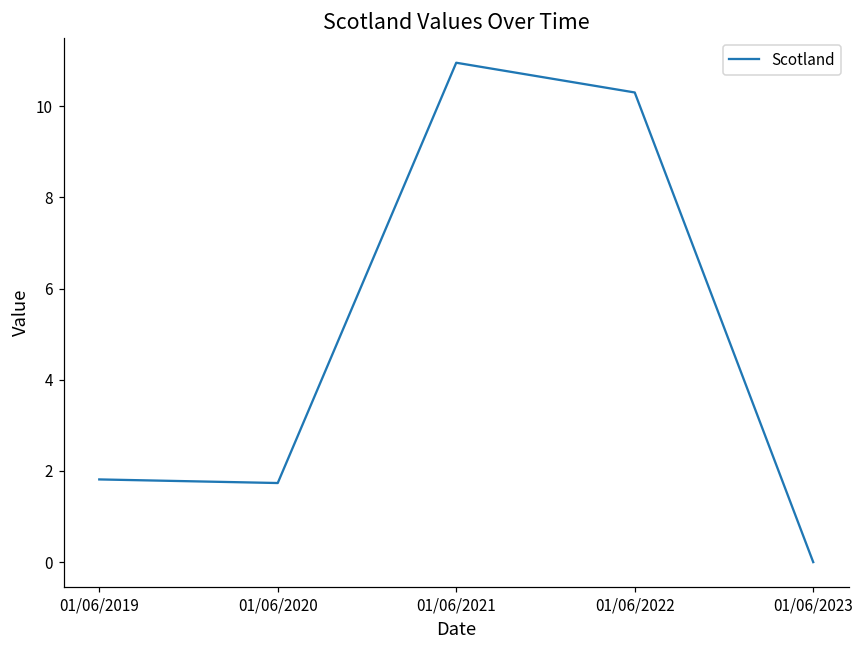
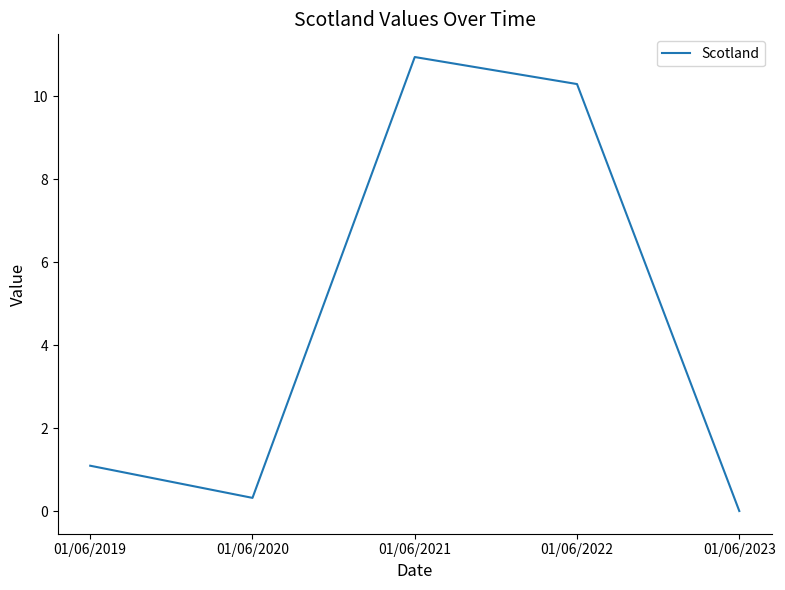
  {
-   "01/06/2019": 1.8,
-   "01/06/2020": 1.7,
+   "01/06/2019": 1.1,
+   "01/06/2020": 0.3,
    "01/06/2021": 11.0,
    "01/06/2022": 10.3,
    "01/06/2023": 0.0
  }
